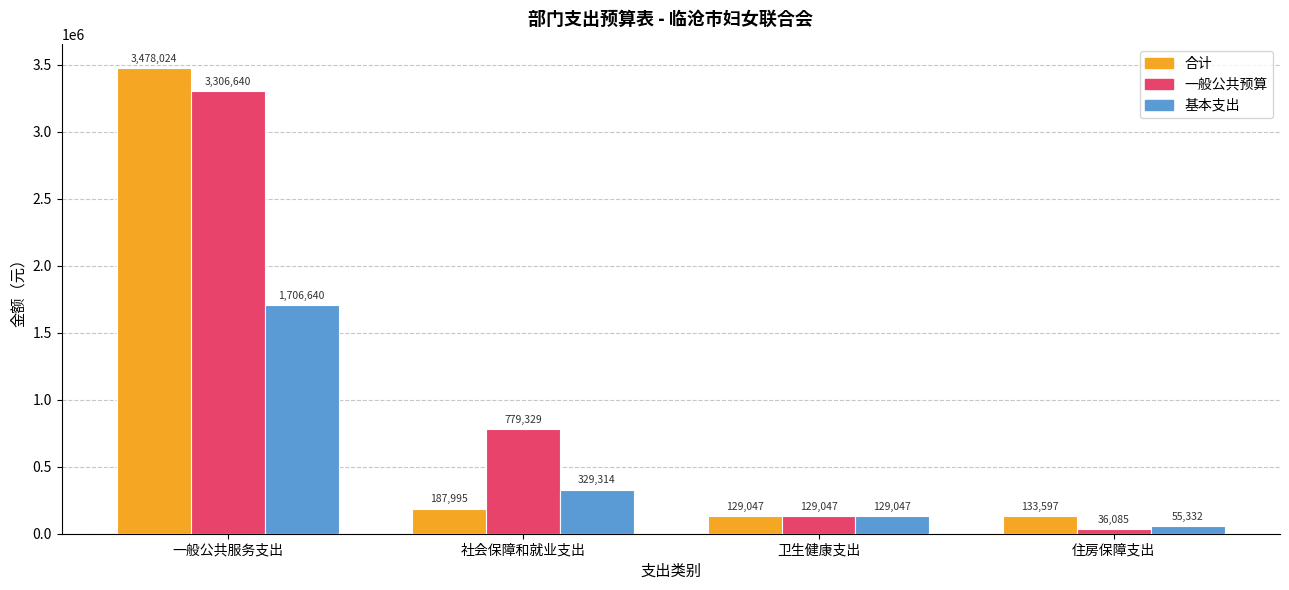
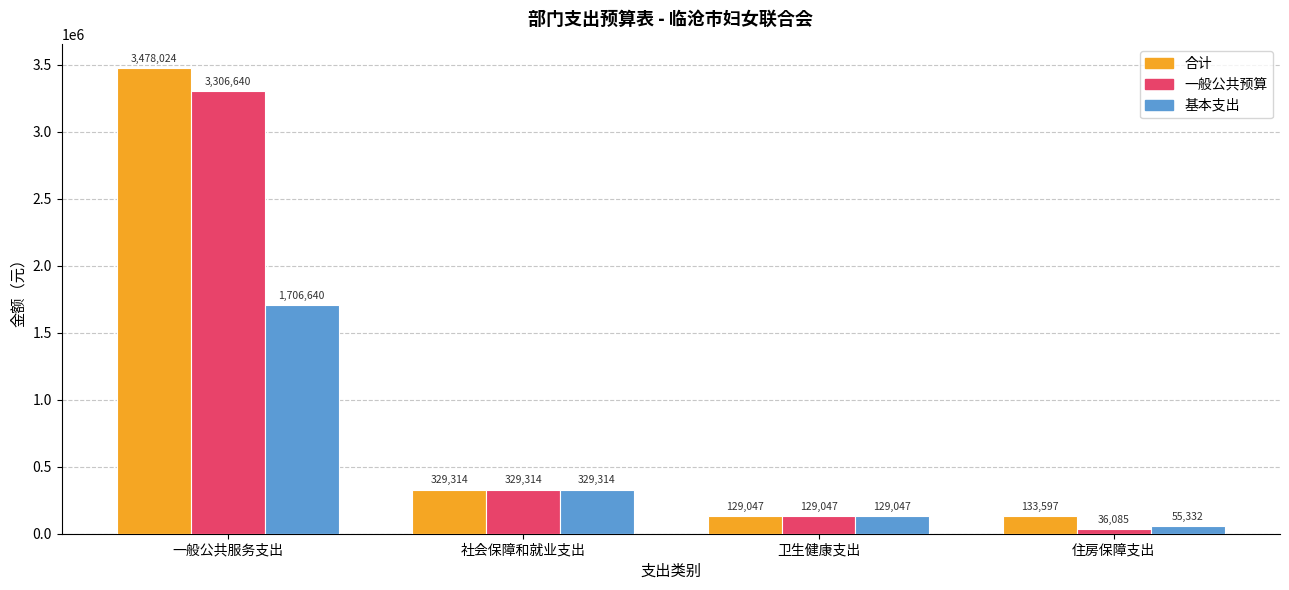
  {
    "合计": {
      "一般公共服务支出": "3,478,024",
-     "社会保障和就业支出": "187,995",
+     "社会保障和就业支出": "329,314",
      "卫生健康支出": "129,047",
      "住房保障支出": "133,597"
    },
    "一般公共预算": {
      "一般公共服务支出": "3,306,640",
-     "社会保障和就业支出": "779,329",
+     "社会保障和就业支出": "329,314",
      "卫生健康支出": "129,047",
      "住房保障支出": "36,085"
    },
    "基本支出": {
      "一般公共服务支出": "1,706,640",
      "社会保障和就业支出": "329,314",
      "卫生健康支出": "129,047",
      "住房保障支出": "55,332"
    }
  }
